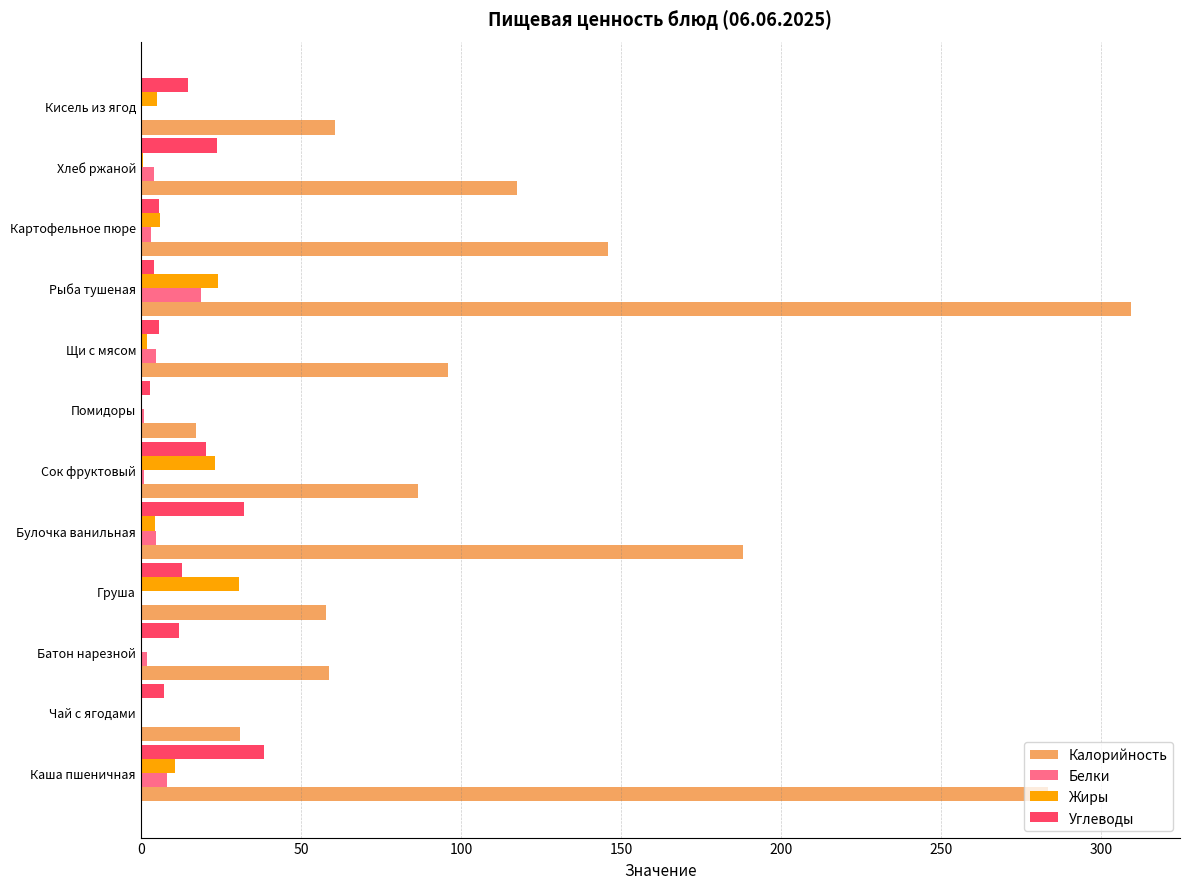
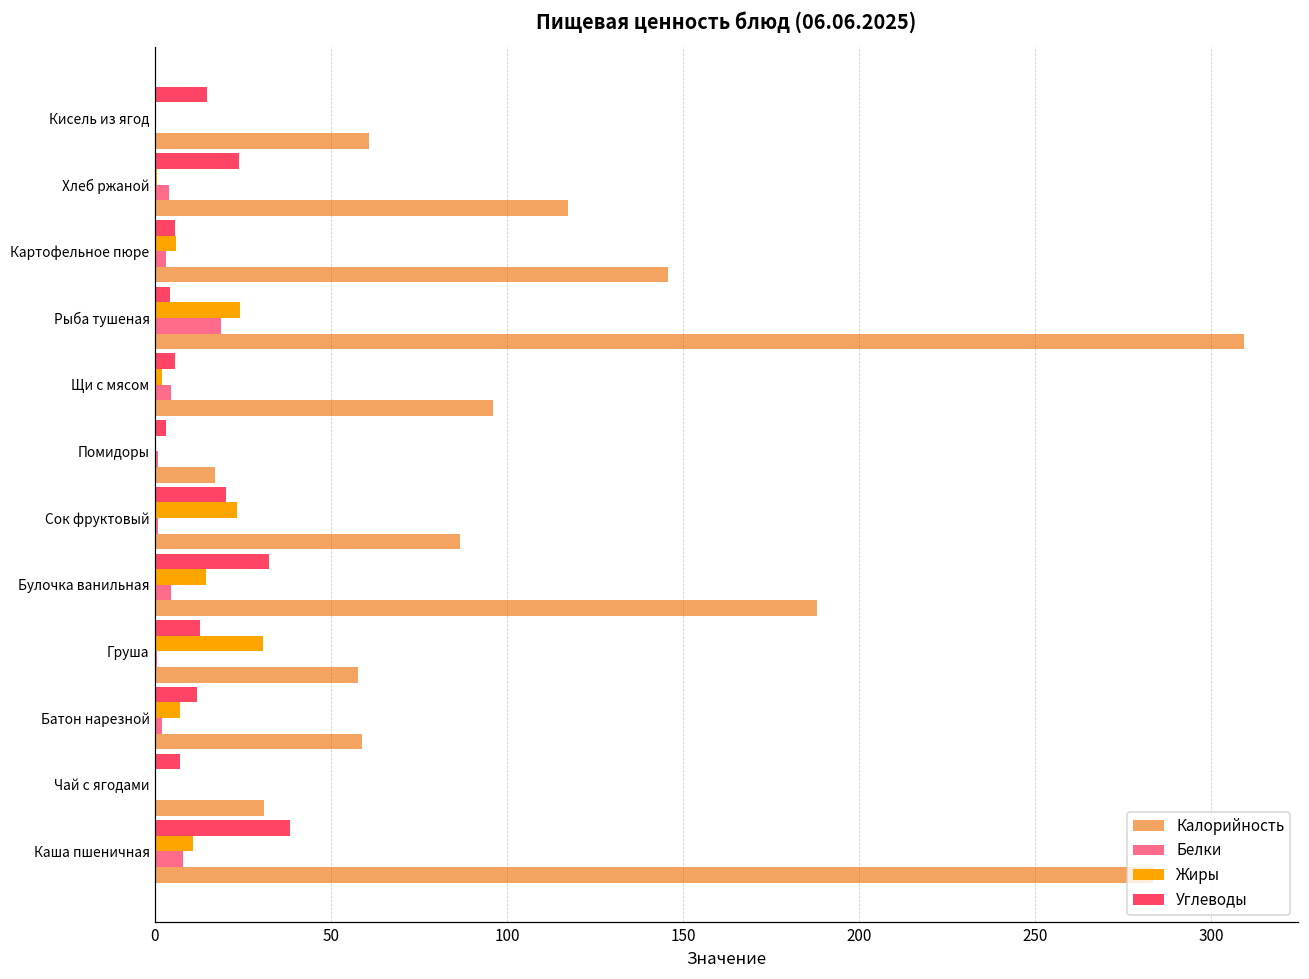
  {
    "Калорийность": {
      "Кисель из ягод": 61,
      "Хлеб ржаной": 117,
      "Картофельное пюре": 146,
      "Рыба тушеная": 309,
      "Щи с мясом": 96,
      "Помидоры": 17,
      "Сок фруктовый": 87,
      "Булочка ванильная": 188,
      "Груша": 58,
      "Батон нарезной": 59,
      "Чай с ягодами": 31
    },
    "Жиры": {
-     "Кисель из ягод": 5,
+     "Кисель из ягод": 0,
      "Картофельное пюре": 6,
      "Рыба тушеная": 24,
      "Щи с мясом": 2,
      "Сок фруктовый": 23,
-     "Булочка ванильная": 5,
+     "Булочка ванильная": 15,
      "Груша": 31,
-     "Батон нарезной": 0,
+     "Батон нарезной": 7,
      "Каша пшеничная": 11
    }
  }
